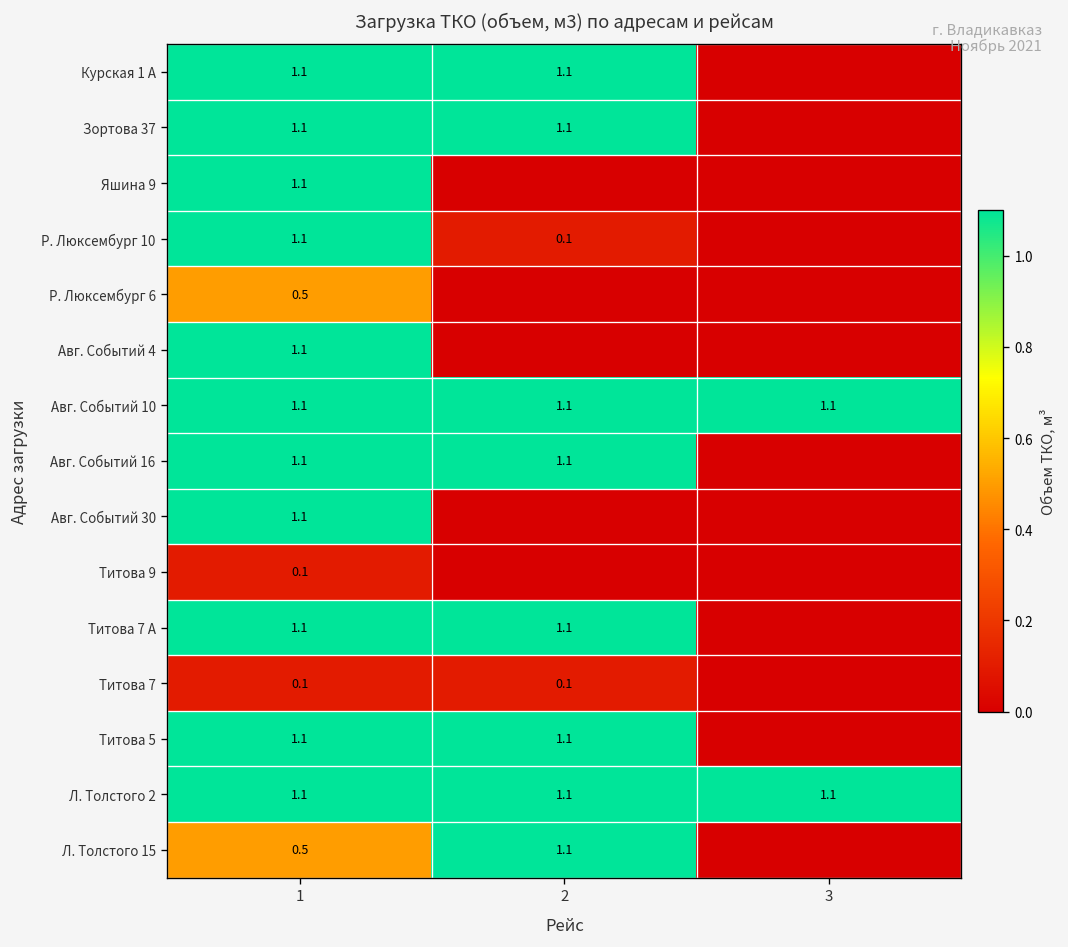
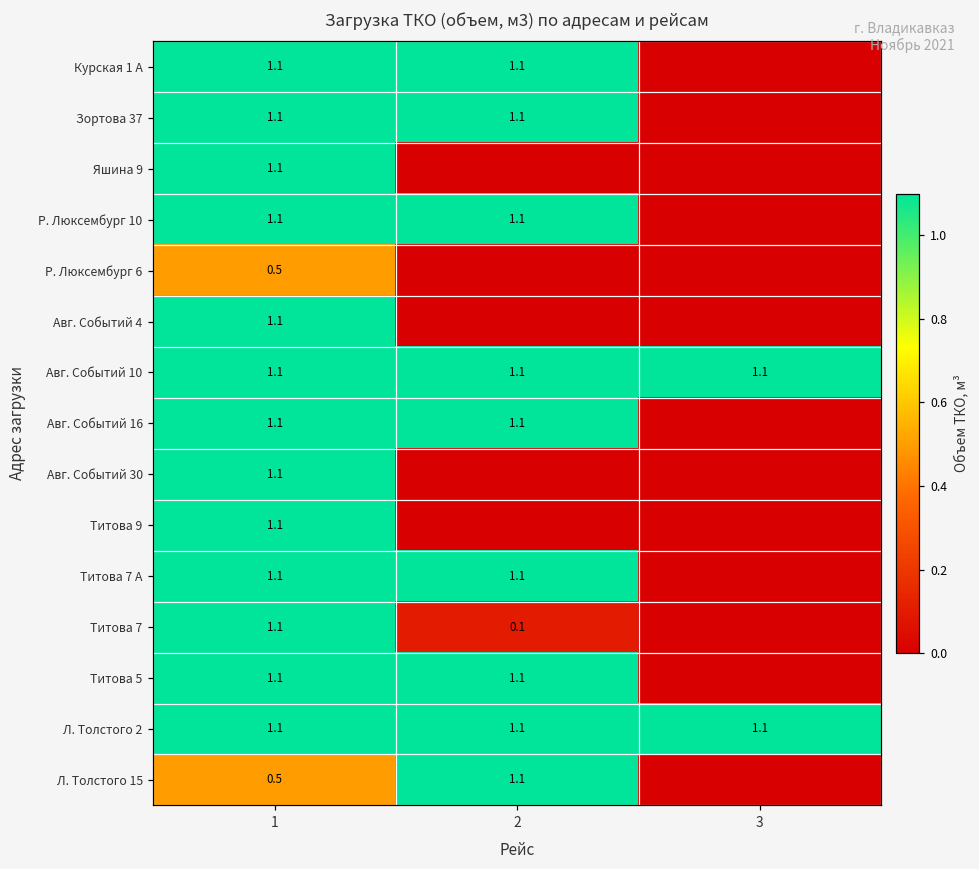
  {
    "Курская 1 А": {
      "1": 1.1,
      "2": 1.1
    },
    "Зортова 37": {
      "1": 1.1,
      "2": 1.1
    },
    "Яшина 9": {
      "1": 1.1
    },
    "Р. Люксембург 10": {
      "1": 1.1,
-     "2": 0.1
+     "2": 1.1
    },
    "Р. Люксембург 6": {
      "1": 0.5
    },
    "Авг. Событий 4": {
      "1": 1.1
    },
    "Авг. Событий 10": {
      "1": 1.1,
      "2": 1.1,
      "3": 1.1
    },
    "Авг. Событий 16": {
      "1": 1.1,
      "2": 1.1
    },
    "Авг. Событий 30": {
      "1": 1.1
    },
    "Титова 9": {
-     "1": 0.1
+     "1": 1.1
    },
    "Титова 7 А": {
      "1": 1.1,
      "2": 1.1
    },
    "Титова 7": {
-     "1": 0.1,
+     "1": 1.1,
      "2": 0.1
    },
    "Титова 5": {
      "1": 1.1,
      "2": 1.1
    },
    "Л. Толстого 2": {
      "1": 1.1,
      "2": 1.1,
      "3": 1.1
    },
    "Л. Толстого 15": {
      "1": 0.5,
      "2": 1.1
    }
  }
